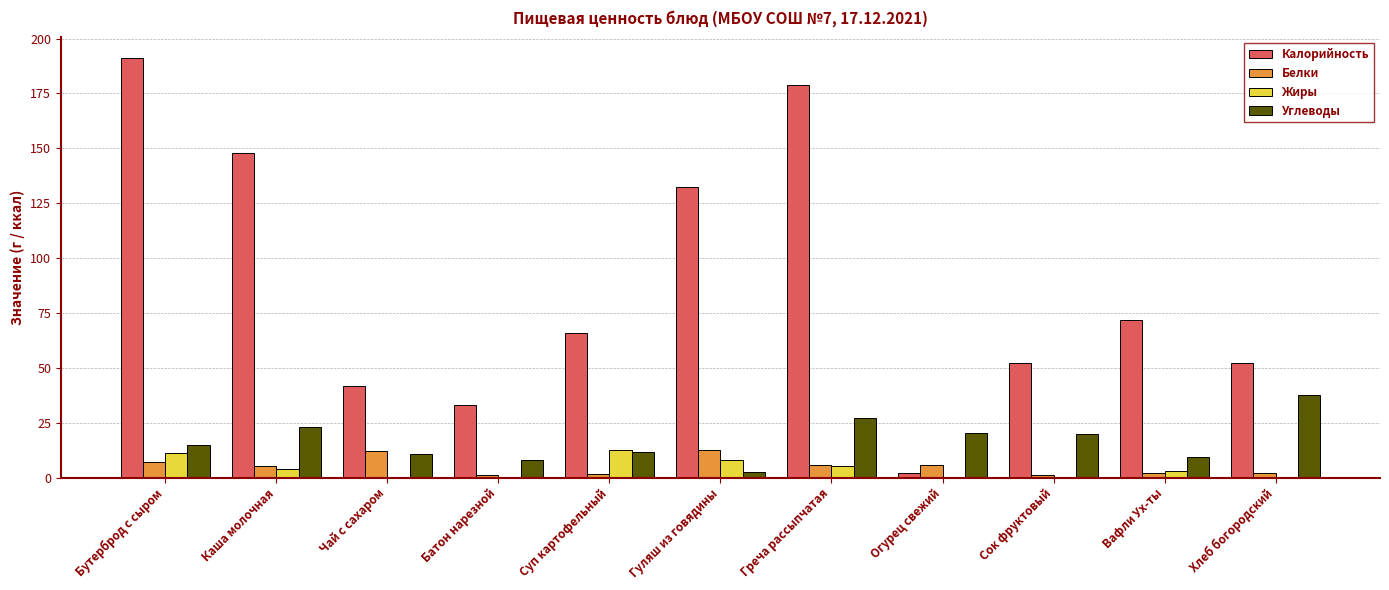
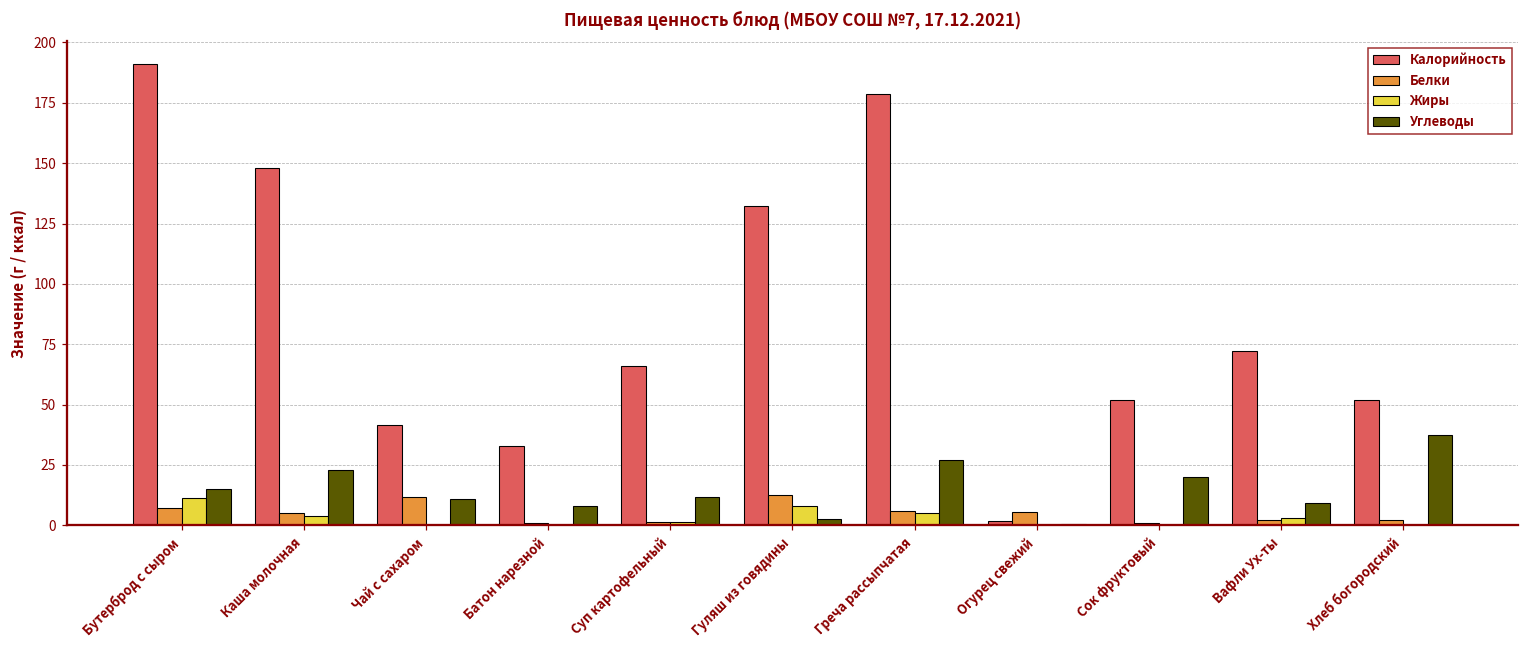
  {
    "Калорийность": {
      "Бутерброд с сыром": 191,
      "Каша молочная": 148,
      "Чай с сахаром": 42,
      "Батон нарезной": 33,
      "Суп картофельный": 66,
      "Гуляш из говядины": 132,
      "Греча рассыпчатая": 179,
      "Огурец свежий": 2,
      "Сок фруктовый": 52,
      "Вафли Ух-ты": 72,
      "Хлеб богородский": 52
    },
    "Белки": {
      "Бутерброд с сыром": 7,
      "Каша молочная": 5,
      "Чай с сахаром": 12,
      "Суп картофельный": 1,
      "Гуляш из говядины": 13,
      "Греча рассыпчатая": 6,
      "Огурец свежий": 6,
      "Вафли Ух-ты": 2,
      "Хлеб богородский": 2
    },
    "Жиры": {
      "Бутерброд с сыром": 11,
      "Каша молочная": 4,
      "Батон нарезной": 0,
-     "Суп картофельный": 13,
+     "Суп картофельный": 1,
      "Гуляш из говядины": 8,
      "Греча рассыпчатая": 5,
      "Сок фруктовый": 0,
      "Вафли Ух-ты": 3,
      "Хлеб богородский": 0
    },
    "Углеводы": {
      "Бутерброд с сыром": 15,
      "Каша молочная": 23,
      "Чай с сахаром": 11,
      "Батон нарезной": 8,
      "Суп картофельный": 12,
      "Гуляш из говядины": 3,
      "Греча рассыпчатая": 27,
-     "Огурец свежий": 20,
+     "Огурец свежий": 0,
      "Сок фруктовый": 20,
      "Вафли Ух-ты": 9,
      "Хлеб богородский": 38
    }
  }
